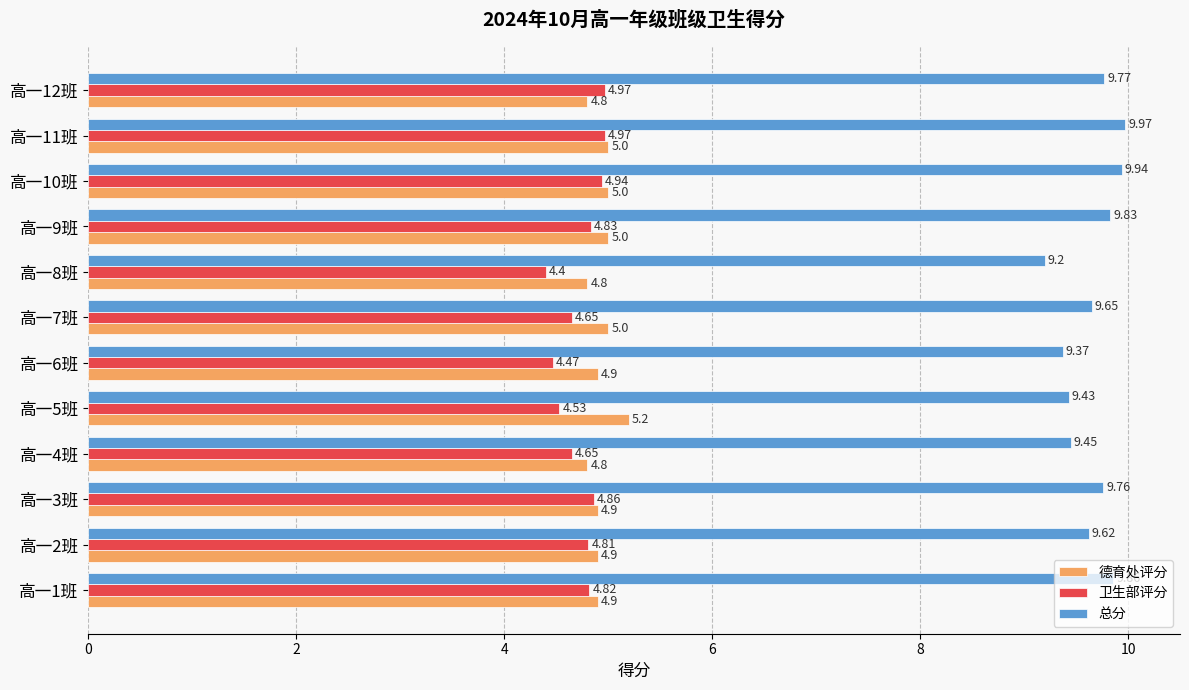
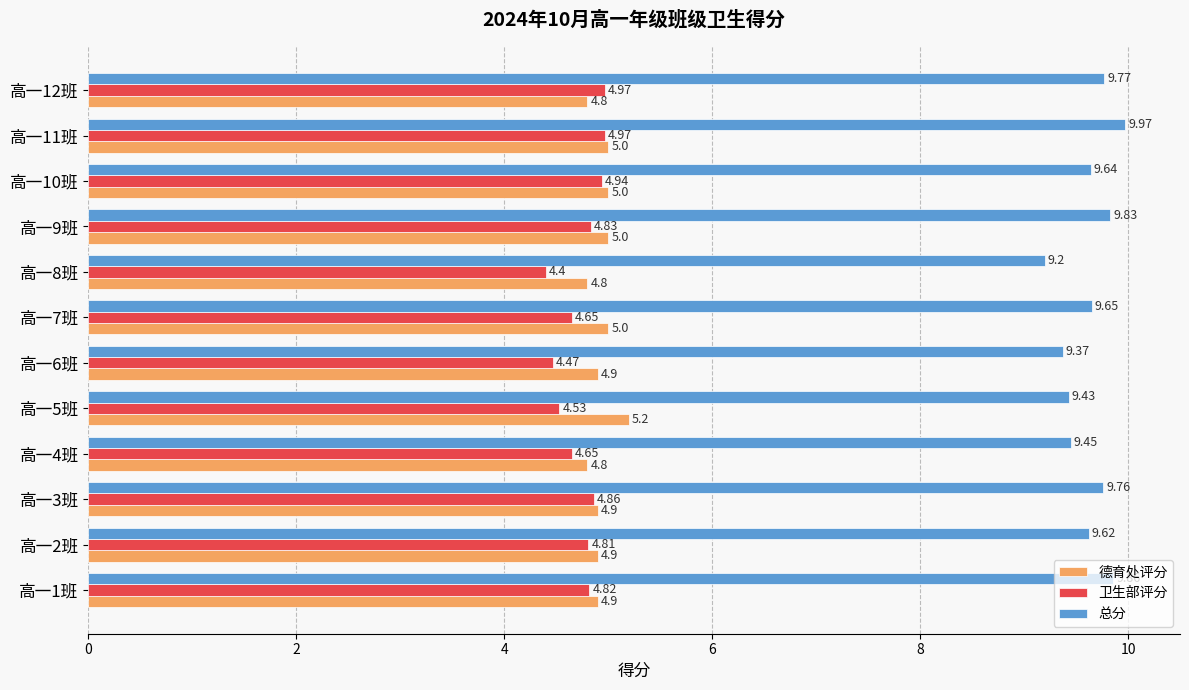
  {
    "德育处评分": {
      "高一12班": 4.8,
      "高一11班": 5.0,
      "高一10班": 5.0,
      "高一9班": 5.0,
      "高一8班": 4.8,
      "高一7班": 5.0,
      "高一6班": 4.9,
      "高一5班": 5.2,
      "高一4班": 4.8,
      "高一3班": 4.9,
      "高一2班": 4.9,
      "高一1班": 4.9
    },
    "卫生部评分": {
      "高一12班": 4.97,
      "高一11班": 4.97,
      "高一10班": 4.94,
      "高一9班": 4.83,
      "高一8班": 4.4,
      "高一7班": 4.65,
      "高一6班": 4.47,
      "高一5班": 4.53,
      "高一4班": 4.65,
      "高一3班": 4.86,
      "高一2班": 4.81,
      "高一1班": 4.82
    },
    "总分": {
      "高一12班": 9.77,
      "高一11班": 9.97,
-     "高一10班": 9.94,
+     "高一10班": 9.64,
      "高一9班": 9.83,
      "高一8班": 9.2,
      "高一7班": 9.65,
      "高一6班": 9.37,
      "高一5班": 9.43,
      "高一4班": 9.45,
      "高一3班": 9.76,
      "高一2班": 9.62
    }
  }
